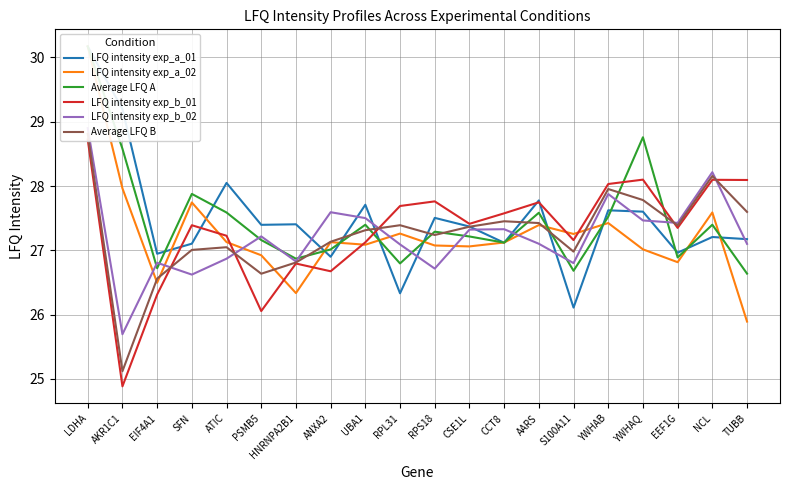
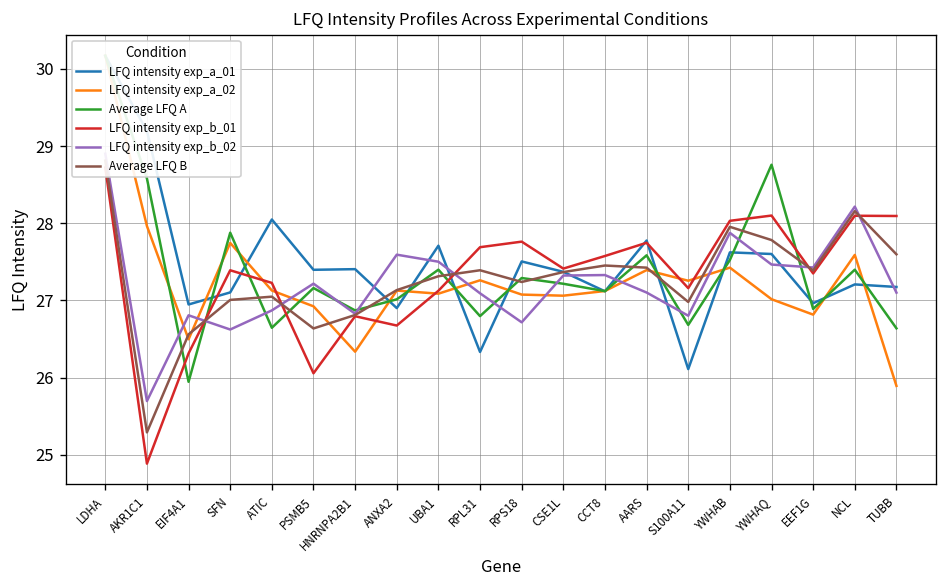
  {
    "LFQ intensity exp_a_01": {
      "EIF4A1": 26.9,
      "SFN": 27.1,
      "ATIC": 28.0,
      "PSMB5": 27.4,
      "HNRNPA2B1": 27.4,
      "ANXA2": 26.9,
      "UBA1": 27.7,
      "RPL31": 26.3,
      "RPS18": 27.5,
      "S100A11": 26.1,
      "YWHAB": 27.6,
      "YWHAQ": 27.6,
      "EEF1G": 27.0,
      "NCL": 27.2,
      "TUBB": 27.2
    },
    "LFQ intensity exp_a_02": {
      "AKR1C1": 28.0,
      "EIF4A1": 26.5,
      "SFN": 27.7,
      "ATIC": 27.1,
      "PSMB5": 26.9,
      "HNRNPA2B1": 26.3,
      "RPL31": 27.3,
      "RPS18": 27.1,
      "CSE1L": 27.1,
      "S100A11": 27.3,
      "YWHAB": 27.4,
      "YWHAQ": 27.0,
      "EEF1G": 26.8,
      "NCL": 27.6,
      "TUBB": 25.9
    },
    "Average LFQ A": {
      "AKR1C1": 28.6,
-     "EIF4A1": 26.7,
+     "EIF4A1": 25.9,
      "SFN": 27.9,
-     "ATIC": 27.6,
+     "ATIC": 26.6,
      "PSMB5": 27.2,
      "HNRNPA2B1": 26.9,
      "ANXA2": 27.0,
      "UBA1": 27.4,
      "RPL31": 26.8,
      "RPS18": 27.3,
      "CSE1L": 27.2,
      "AARS": 27.6,
      "S100A11": 26.7,
      "YWHAB": 27.5,
      "YWHAQ": 28.8,
      "EEF1G": 26.9,
      "NCL": 27.4,
      "TUBB": 26.6
    },
    "LFQ intensity exp_b_01": {
      "AKR1C1": 24.9,
      "EIF4A1": 26.3,
      "SFN": 27.4,
      "ATIC": 27.2,
      "PSMB5": 26.1,
      "ANXA2": 26.7,
      "RPL31": 27.7,
      "RPS18": 27.8,
      "CSE1L": 27.4,
      "CCT8": 27.6,
      "S100A11": 27.2,
      "YWHAB": 28.0,
      "YWHAQ": 28.1,
      "NCL": 28.1,
      "TUBB": 28.1
    },
    "LFQ intensity exp_b_02": {
      "AKR1C1": 25.7,
      "EIF4A1": 26.8,
      "SFN": 26.6,
      "ATIC": 26.9,
      "PSMB5": 27.2,
      "ANXA2": 27.6,
      "UBA1": 27.5,
      "RPL31": 27.1,
      "RPS18": 26.7,
      "CSE1L": 27.3,
      "CCT8": 27.3,
      "AARS": 27.1,
      "S100A11": 26.8,
      "YWHAB": 27.9,
      "YWHAQ": 27.5,
      "NCL": 28.2,
      "TUBB": 27.1
    },
    "Average LFQ B": {
-     "AKR1C1": 25.1,
+     "AKR1C1": 25.3,
      "EIF4A1": 26.6,
      "SFN": 27.0,
      "ATIC": 27.0,
      "PSMB5": 26.6,
      "UBA1": 27.3,
      "RPL31": 27.4,
      "RPS18": 27.2,
      "CCT8": 27.5,
      "S100A11": 27.0,
      "YWHAB": 28.0,
      "YWHAQ": 27.8,
      "NCL": 28.2,
      "TUBB": 27.6
    }
  }
